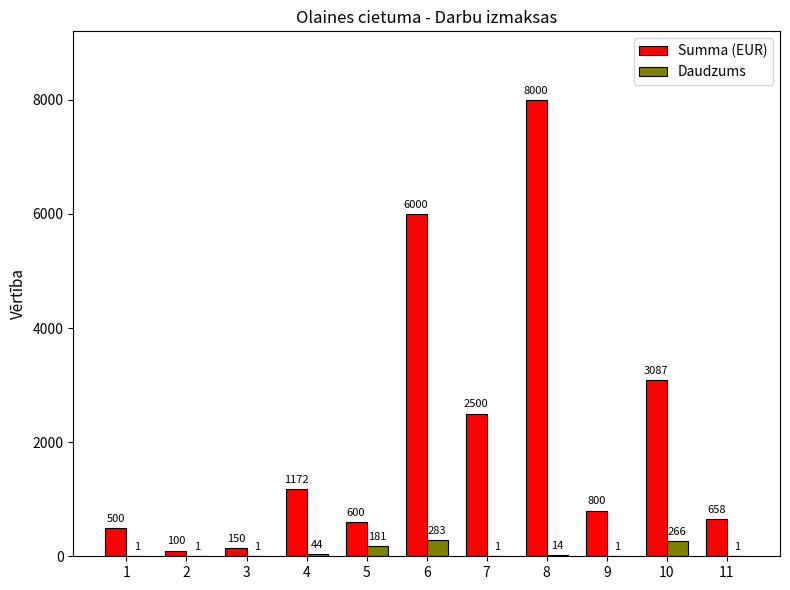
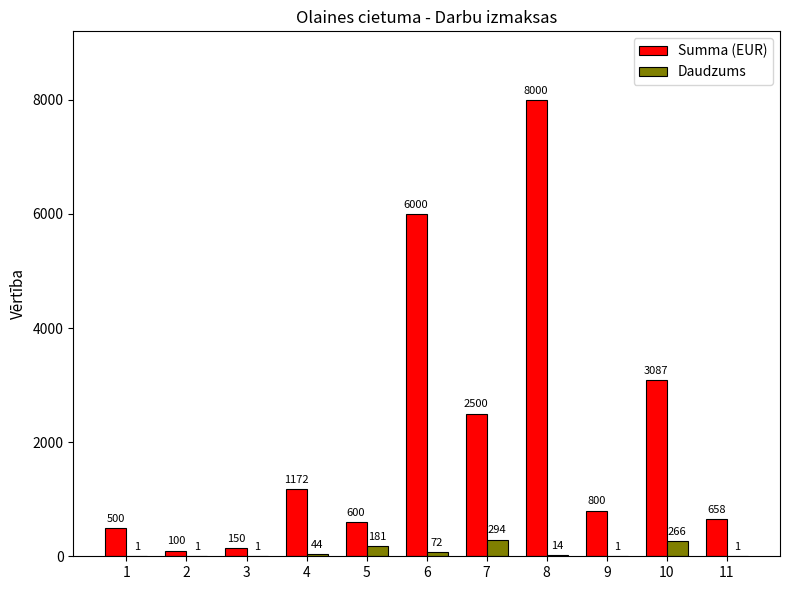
  {
    "Summa (EUR)": {
      "1": 500,
      "2": 100,
      "3": 150,
      "4": 1172,
      "5": 600,
      "6": 6000,
      "7": 2500,
      "8": 8000,
      "9": 800,
      "10": 3087,
      "11": 658
    },
    "Daudzums": {
      "1": 1,
      "2": 1,
      "3": 1,
      "4": 44,
      "5": 181,
-     "6": 283,
-     "7": 1,
+     "6": 72,
+     "7": 294,
      "8": 14,
      "9": 1,
      "10": 266,
      "11": 1
    }
  }
